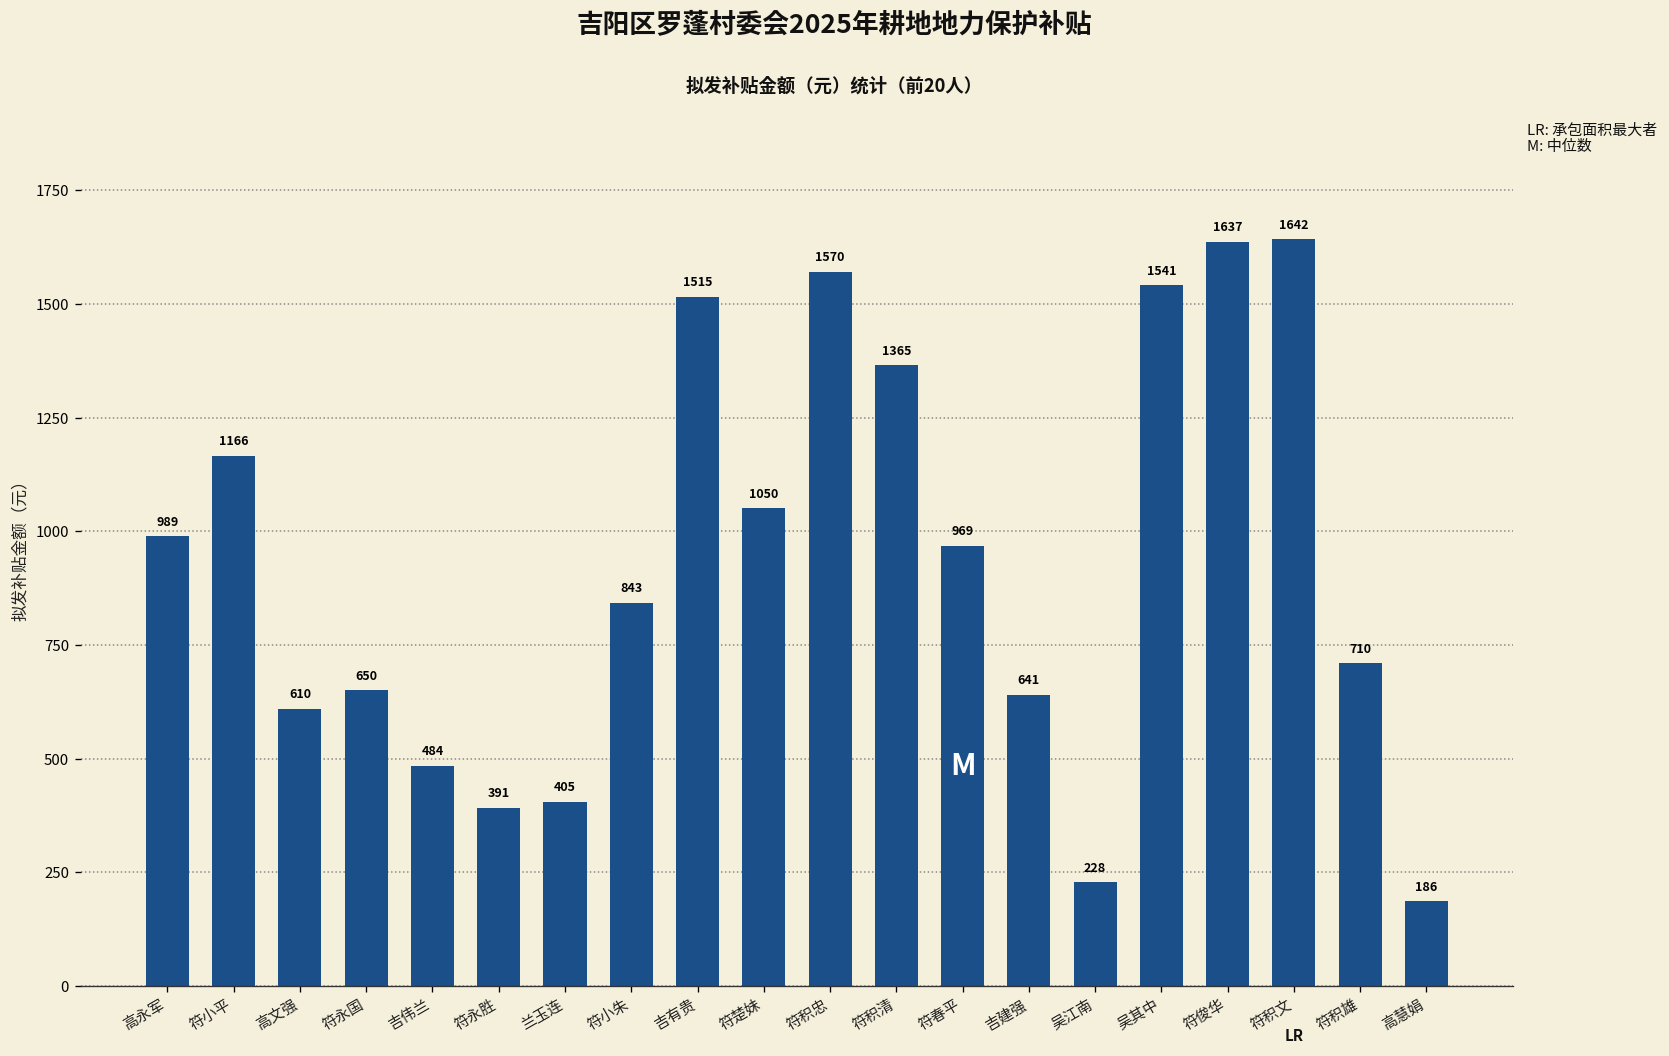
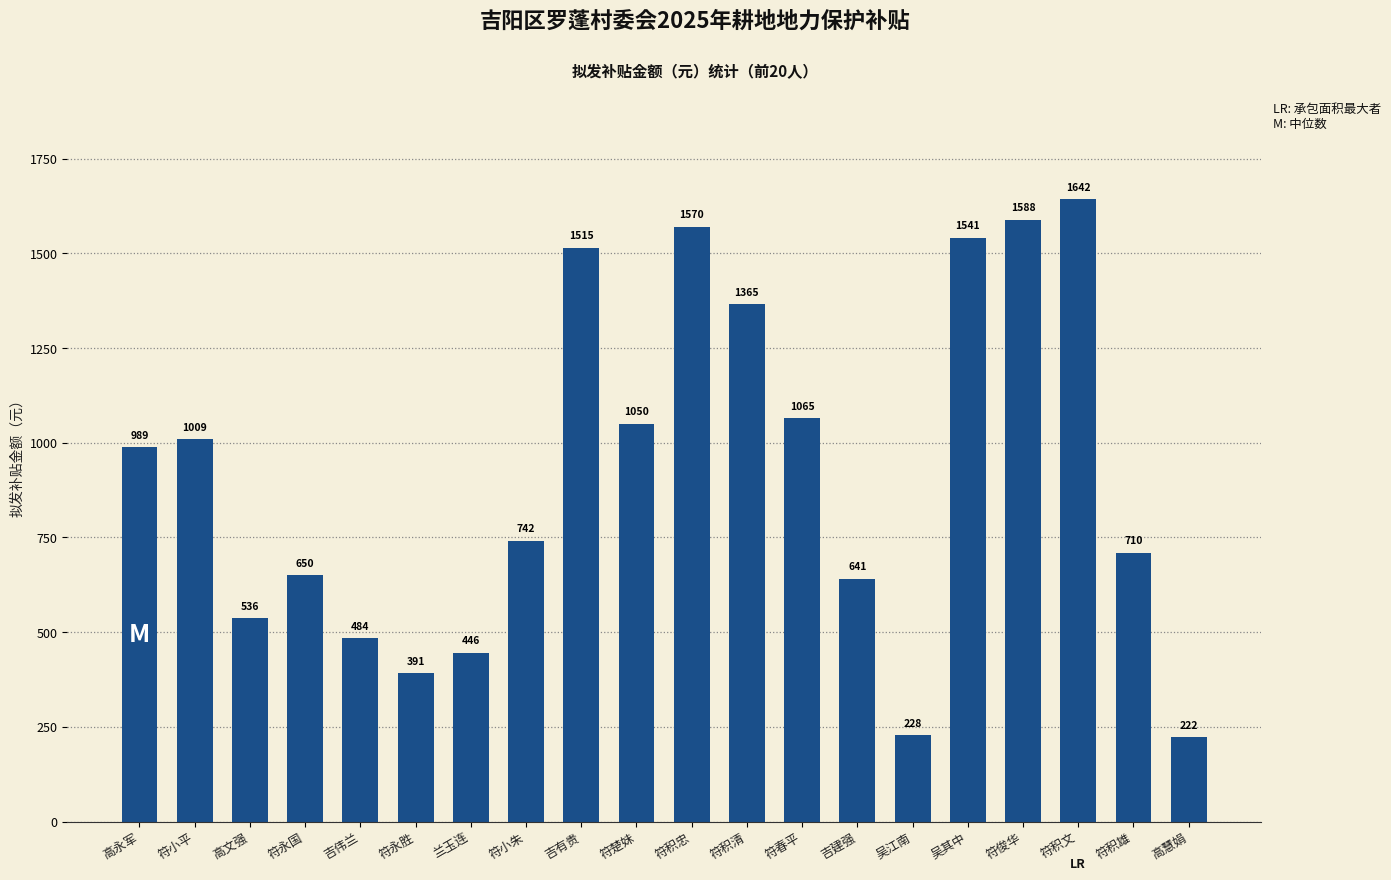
  {
    "高永军": 989,
-   "符小平": 1166,
-   "高文强": 610,
+   "符小平": 1009,
+   "高文强": 536,
    "符永国": 650,
    "吉伟兰": 484,
    "符永胜": 391,
-   "兰玉连": 405,
-   "符小朱": 843,
+   "兰玉连": 446,
+   "符小朱": 742,
    "吉有贵": 1515,
    "符楚妹": 1050,
    "符积忠": 1570,
    "符积清": 1365,
-   "符春平": 969,
+   "符春平": 1065,
    "吉建强": 641,
    "吴江南": 228,
    "吴其中": 1541,
-   "符俊华": 1637,
+   "符俊华": 1588,
    "符积文": 1642,
    "符积雄": 710,
-   "高慧娟": 186
+   "高慧娟": 222
  }
